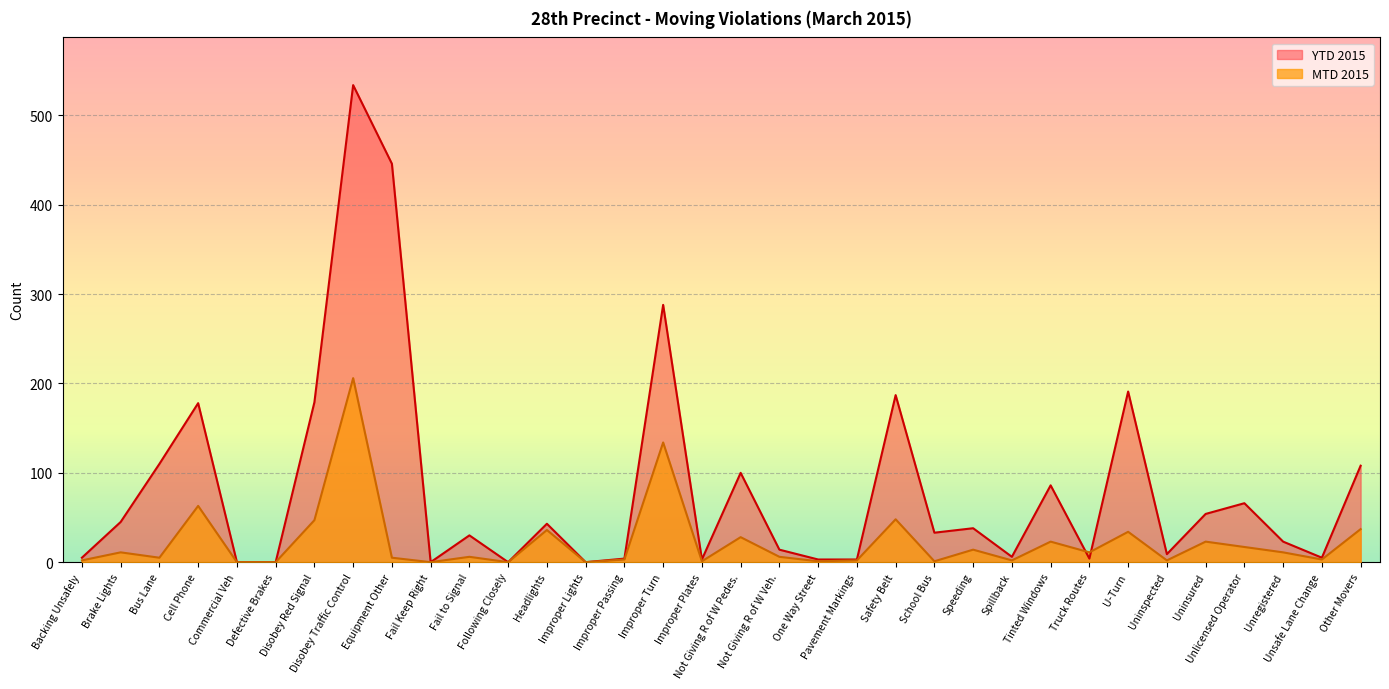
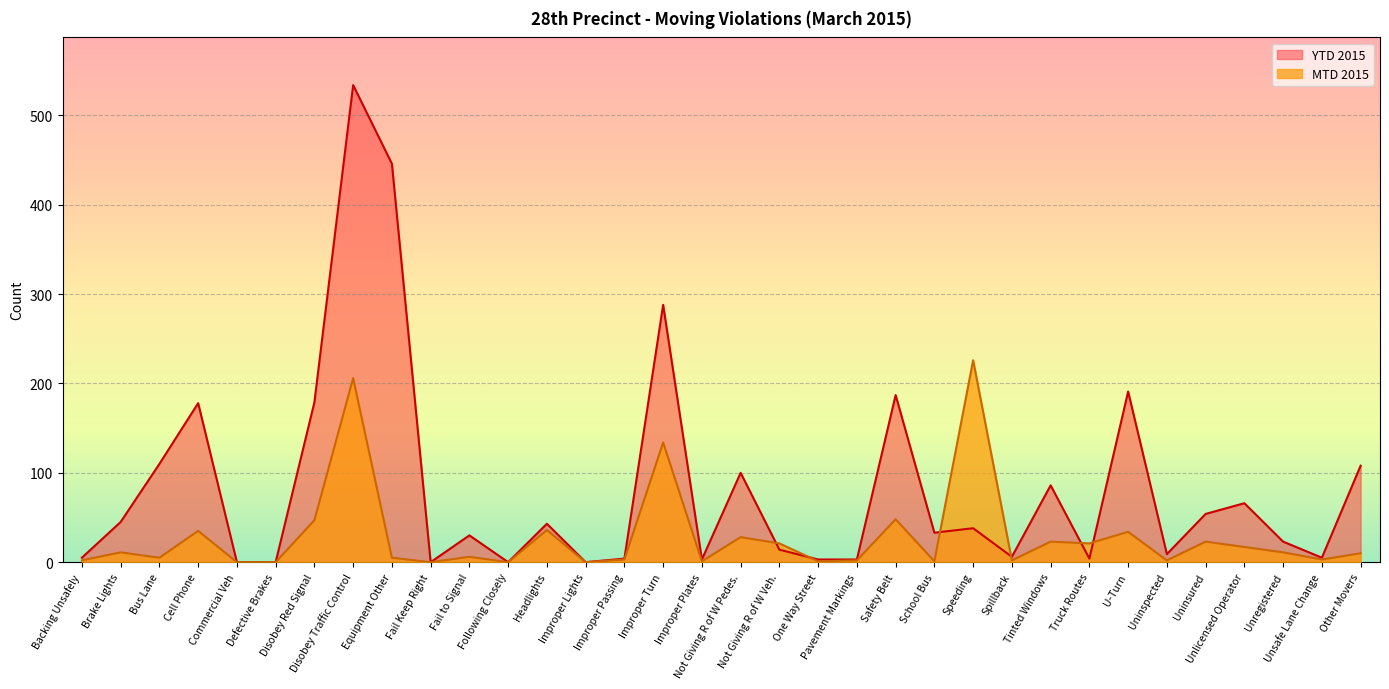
  {
    "YTD 2015": {
      "Backing Unsafely": 10,
      "Brake Lights": 50,
      "Bus Lane": 110,
      "Cell Phone": 180,
      "Disobey Red Signal": 180,
      "Disobey Traffic Control": 530,
      "Equipment Other": 450,
      "Fail to Signal": 30,
      "Headlights": 40,
      "Improper Turn": 290,
      "Not Giving R of W Pedes.": 100,
      "Not Giving R of W Veh.": 10,
      "Safety Belt": 190,
      "School Bus": 30,
      "Speeding": 40,
      "Spillback": 10,
      "Tinted Windows": 90,
      "Truck Routes": 0,
      "U-Turn": 190,
      "Uninspected": 10,
      "Uninsured": 50,
      "Unlicensed Operator": 70,
      "Unregistered": 20,
      "Other Movers": 110
    },
    "MTD 2015": {
      "Backing Unsafely": 0,
      "Brake Lights": 10,
      "Bus Lane": 10,
-     "Cell Phone": 60,
+     "Cell Phone": 40,
      "Disobey Red Signal": 50,
      "Disobey Traffic Control": 210,
      "Equipment Other": 10,
      "Fail to Signal": 10,
      "Headlights": 40,
      "Improper Turn": 130,
      "Not Giving R of W Pedes.": 30,
-     "Not Giving R of W Veh.": 10,
+     "Not Giving R of W Veh.": 20,
      "Safety Belt": 50,
      "School Bus": 0,
-     "Speeding": 10,
+     "Speeding": 230,
      "Spillback": 0,
      "Tinted Windows": 20,
-     "Truck Routes": 10,
+     "Truck Routes": 20,
      "U-Turn": 30,
      "Uninspected": 0,
      "Uninsured": 20,
      "Unlicensed Operator": 20,
      "Unregistered": 10,
-     "Other Movers": 40
+     "Other Movers": 10
    }
  }
